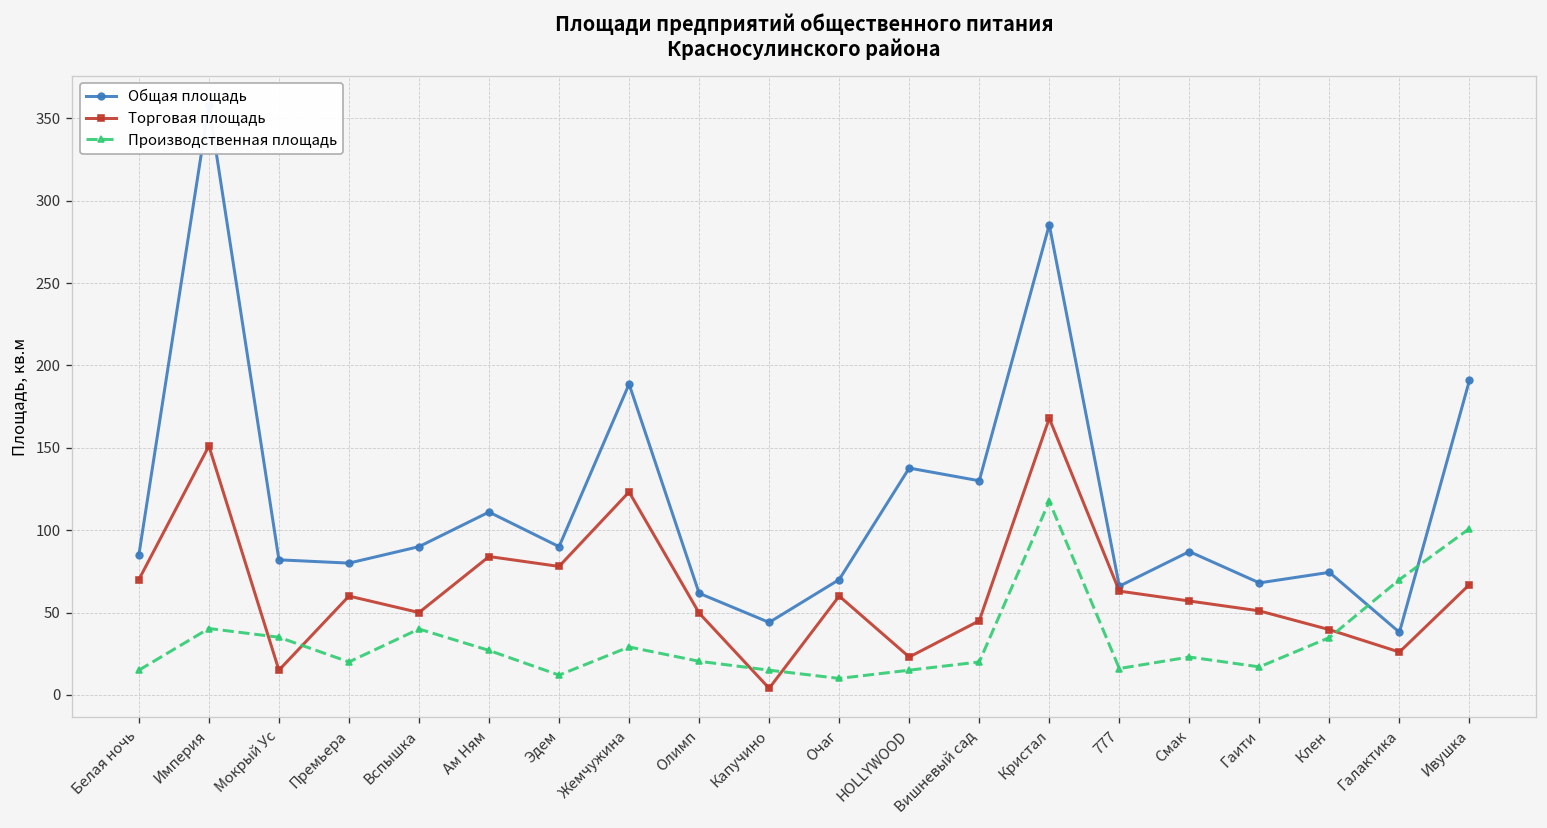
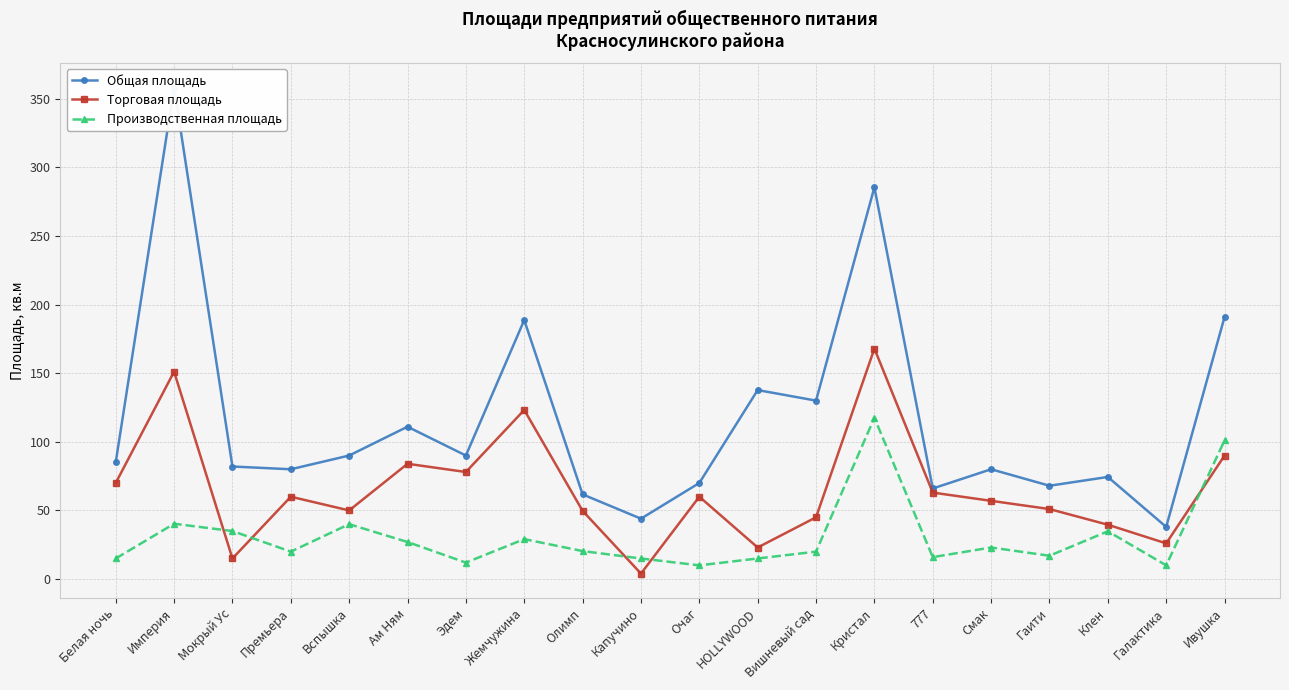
  {
    "Общая площадь": {
      "Белая ночь": 85,
      "Мокрый Ус": 82,
      "Премьера": 80,
      "Вспышка": 90,
      "Ам Ням": 111,
      "Эдем": 90,
      "Жемчужина": 189,
      "Олимп": 62,
      "Капучино": 44,
      "Очаг": 70,
      "HOLLYWOOD": 138,
      "Вишневый сад": 130,
      "Кристал": 285,
      "777": 66,
-     "Смак": 87,
+     "Смак": 80,
      "Гаити": 68,
      "Клен": 74,
      "Галактика": 38,
      "Ивушка": 191
    },
    "Торговая площадь": {
      "Белая ночь": 70,
      "Империя": 151,
      "Мокрый Ус": 15,
      "Премьера": 60,
      "Вспышка": 50,
      "Ам Ням": 84,
      "Эдем": 78,
      "Жемчужина": 123,
      "Олимп": 50,
      "Капучино": 4,
      "Очаг": 60,
      "HOLLYWOOD": 23,
      "Вишневый сад": 45,
      "Кристал": 168,
      "777": 63,
      "Смак": 57,
      "Гаити": 51,
      "Клен": 40,
      "Галактика": 26,
-     "Ивушка": 67
+     "Ивушка": 90
    },
    "Производственная площадь": {
      "Белая ночь": 15,
      "Империя": 40,
      "Мокрый Ус": 35,
      "Премьера": 20,
      "Вспышка": 40,
      "Ам Ням": 27,
      "Эдем": 12,
      "Жемчужина": 29,
      "Олимп": 20,
      "Капучино": 15,
      "Очаг": 10,
      "HOLLYWOOD": 15,
      "Вишневый сад": 20,
      "Кристал": 118,
      "777": 16,
      "Смак": 23,
      "Гаити": 17,
      "Клен": 35,
-     "Галактика": 70,
+     "Галактика": 10,
      "Ивушка": 101
    }
  }
